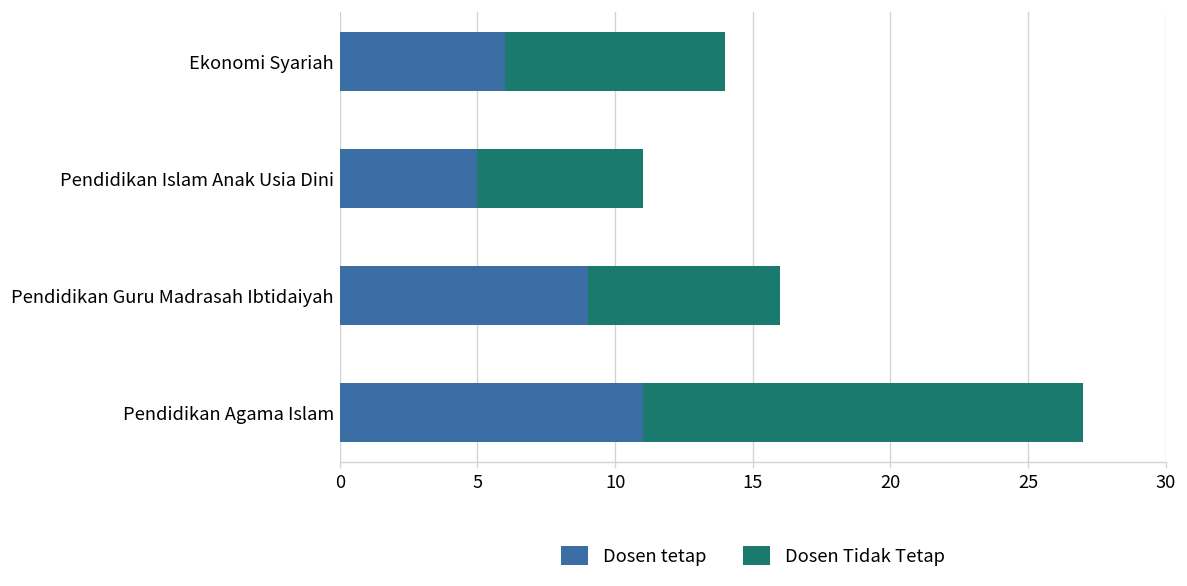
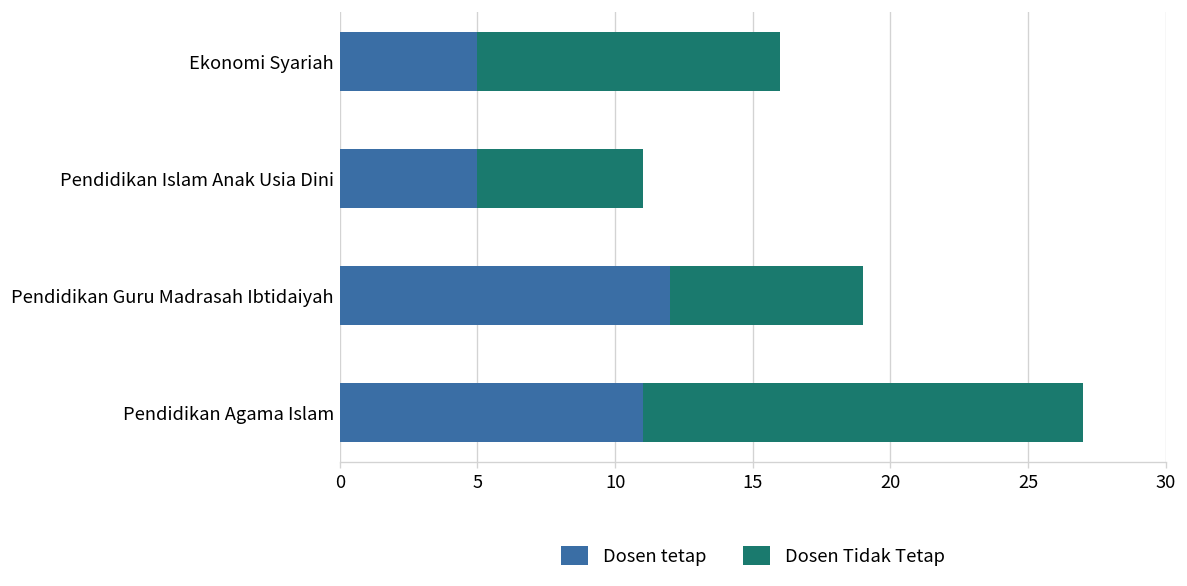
  {
    "Dosen tetap": {
-     "Ekonomi Syariah": 6,
+     "Ekonomi Syariah": 5,
      "Pendidikan Islam Anak Usia Dini": 5,
-     "Pendidikan Guru Madrasah Ibtidaiyah": 9,
+     "Pendidikan Guru Madrasah Ibtidaiyah": 12,
      "Pendidikan Agama Islam": 11
    },
    "Dosen Tidak Tetap": {
-     "Ekonomi Syariah": 8,
+     "Ekonomi Syariah": 11,
      "Pendidikan Islam Anak Usia Dini": 6,
      "Pendidikan Guru Madrasah Ibtidaiyah": 7,
      "Pendidikan Agama Islam": 16
    }
  }
